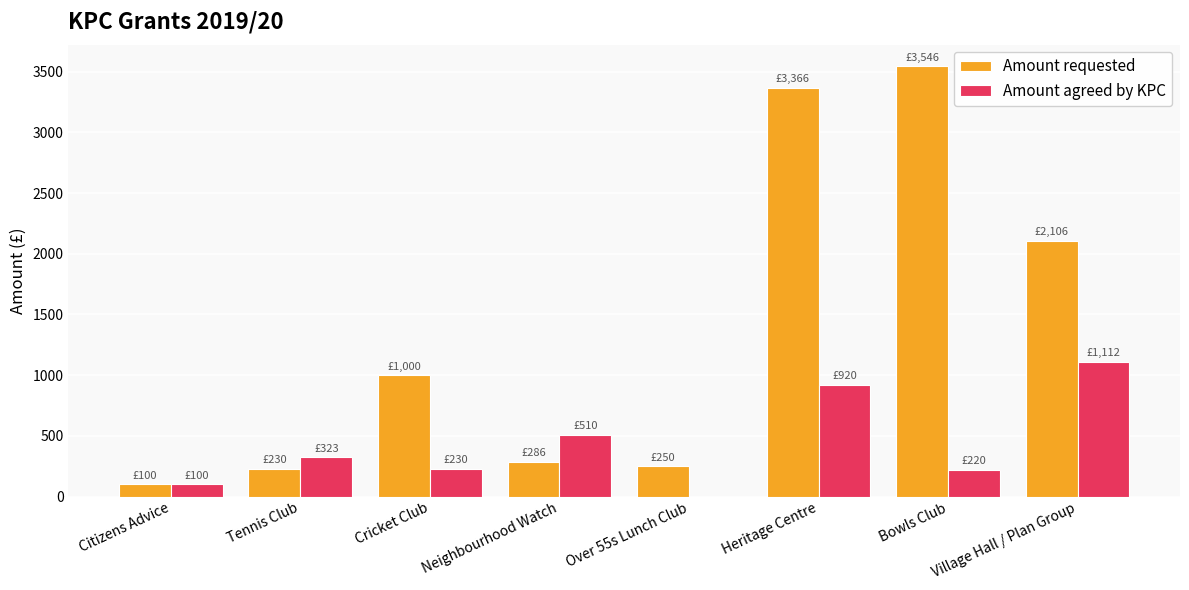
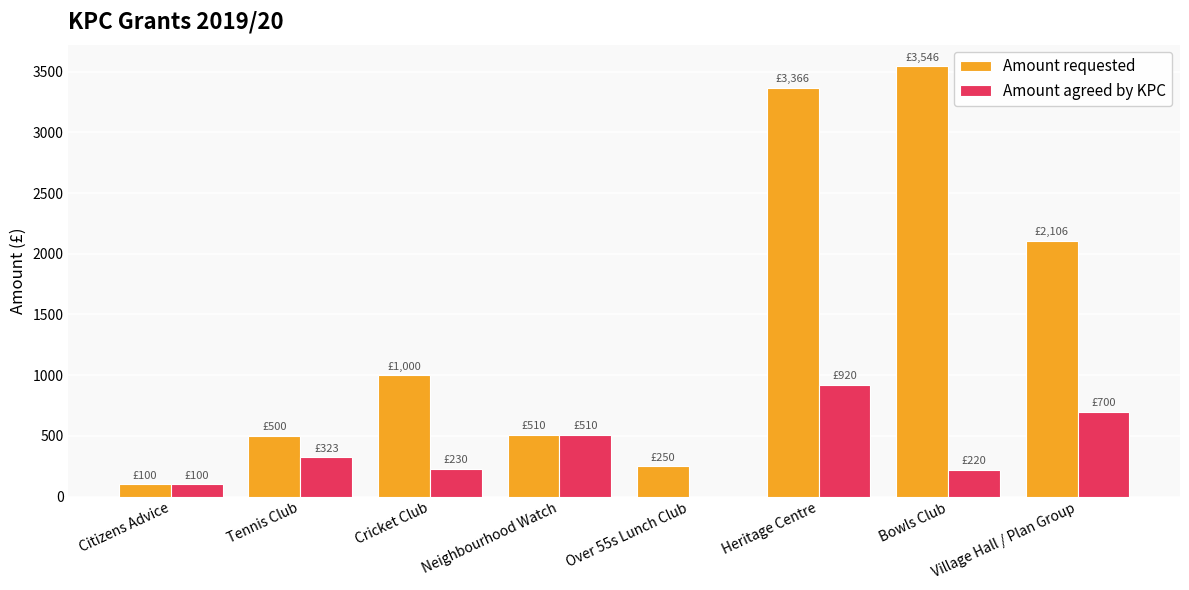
  {
    "Amount requested": {
      "Citizens Advice": "£100",
-     "Tennis Club": "£230",
+     "Tennis Club": "£500",
      "Cricket Club": "£1,000",
-     "Neighbourhood Watch": "£286",
+     "Neighbourhood Watch": "£510",
      "Over 55s Lunch Club": "£250",
      "Heritage Centre": "£3,366",
      "Bowls Club": "£3,546",
      "Village Hall / Plan Group": "£2,106"
    },
    "Amount agreed by KPC": {
      "Citizens Advice": "£100",
      "Tennis Club": "£323",
      "Cricket Club": "£230",
      "Neighbourhood Watch": "£510",
      "Heritage Centre": "£920",
      "Bowls Club": "£220",
-     "Village Hall / Plan Group": "£1,112"
+     "Village Hall / Plan Group": "£700"
    }
  }
